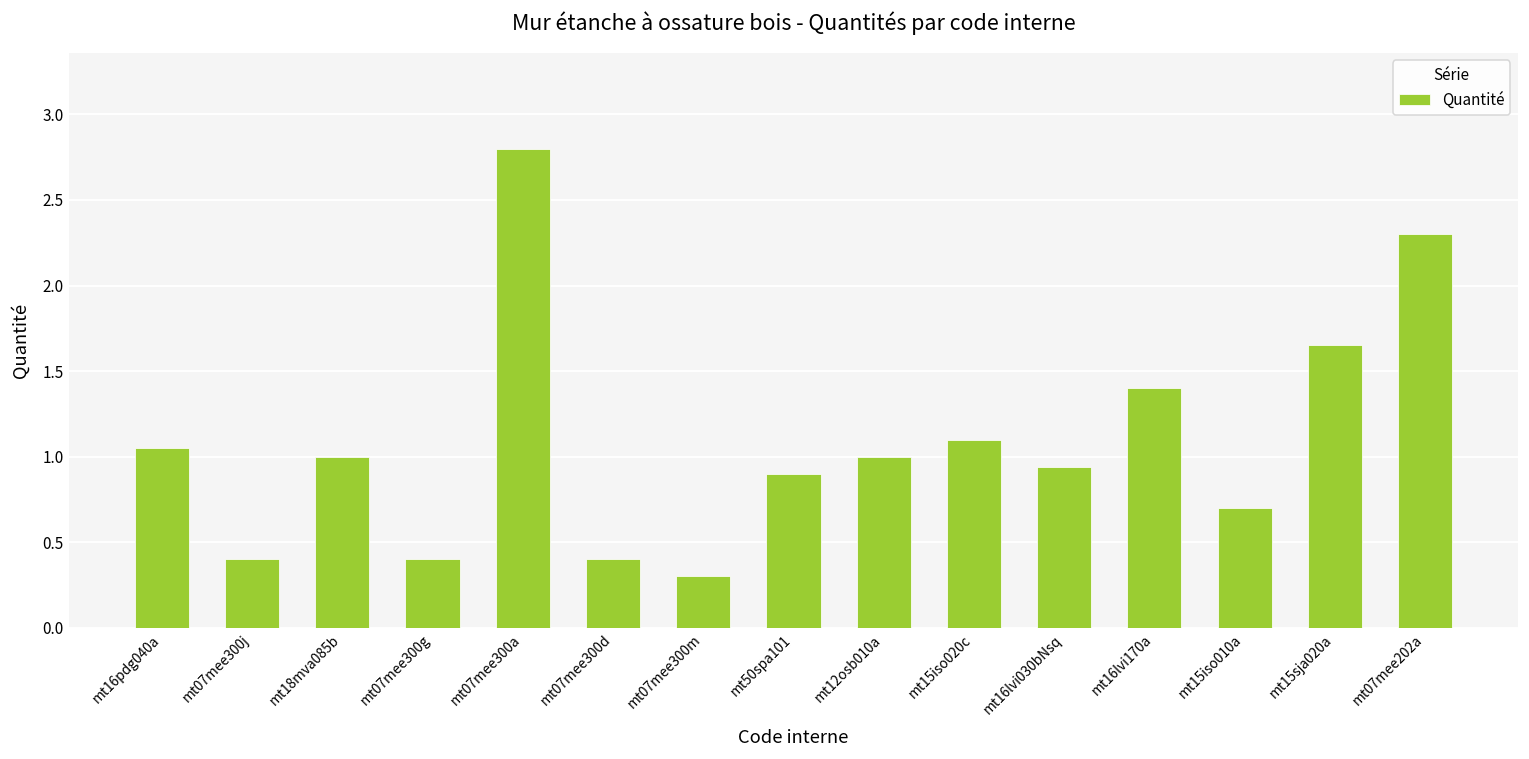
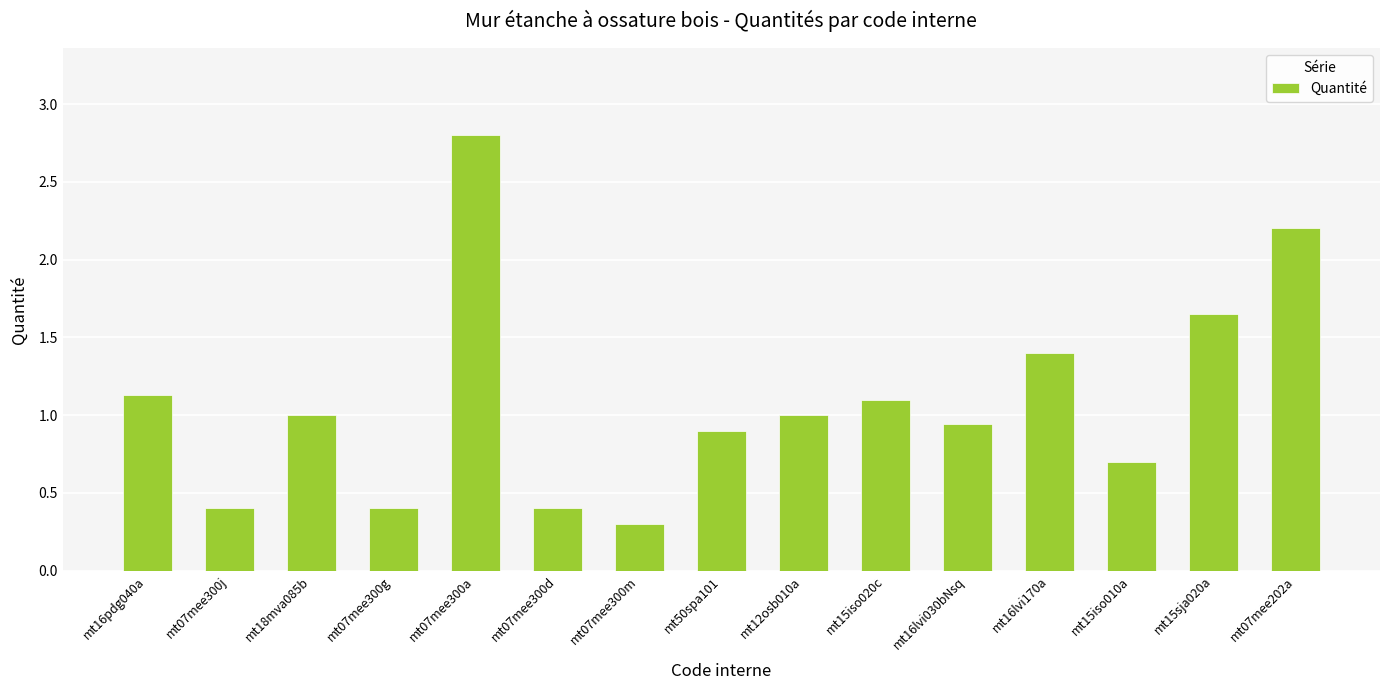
  {
-   "mt16pdg040a": 1.05,
+   "mt16pdg040a": 1.13,
    "mt07mee300j": 0.40,
    "mt18mva085b": 1.00,
    "mt07mee300g": 0.40,
    "mt07mee300a": 2.80,
    "mt07mee300d": 0.40,
    "mt07mee300m": 0.30,
    "mt50spa101": 0.90,
    "mt12osb010a": 1.00,
    "mt15iso020c": 1.10,
    "mt16lvi030bNsq": 0.94,
    "mt16lvi170a": 1.40,
    "mt15iso010a": 0.70,
    "mt15sja020a": 1.65,
-   "mt07mee202a": 2.3
+   "mt07mee202a": 2.2
  }
